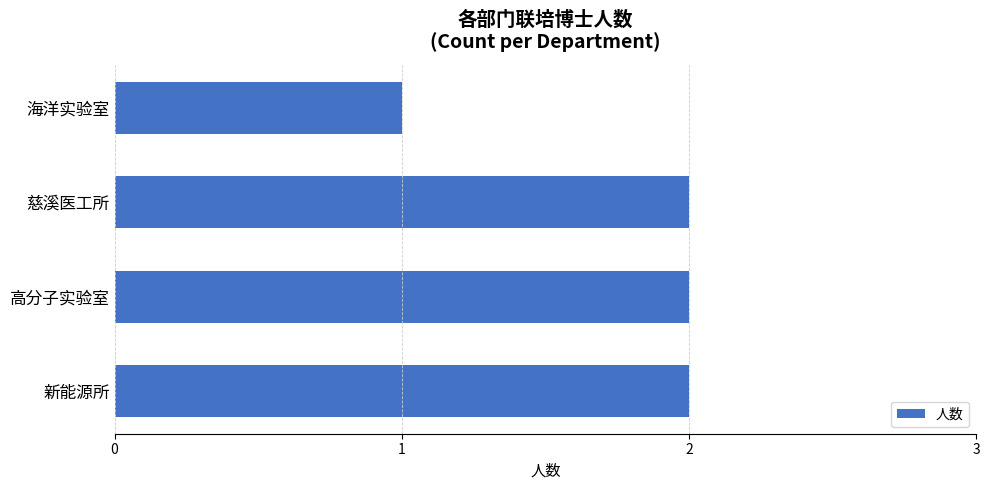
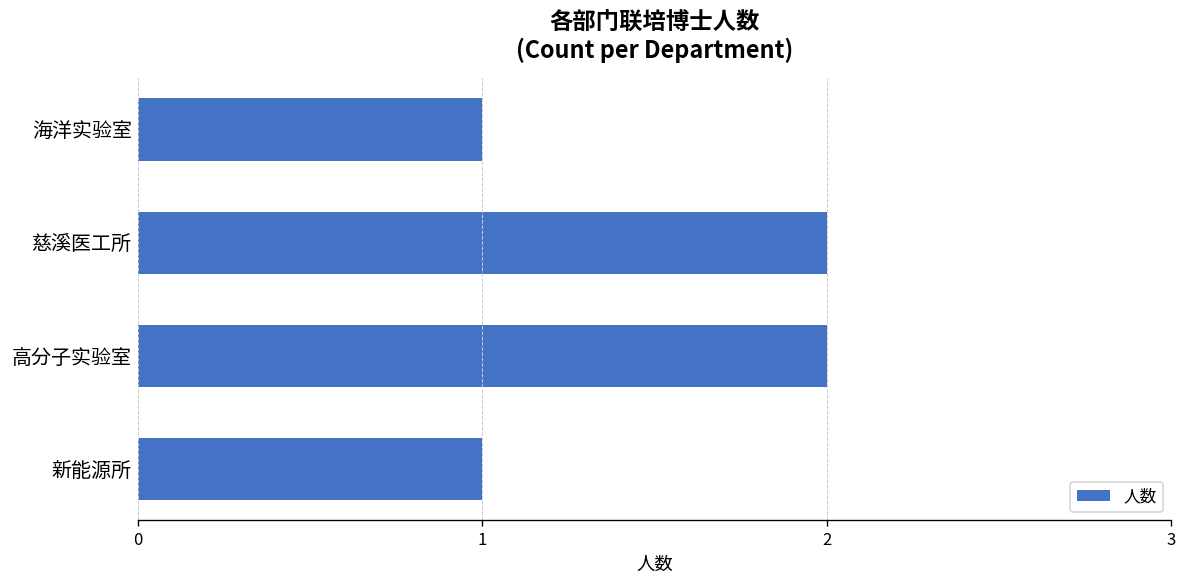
  {
    "海洋实验室": 1,
    "慈溪医工所": 2,
    "高分子实验室": 2,
-   "新能源所": 2
+   "新能源所": 1
  }
